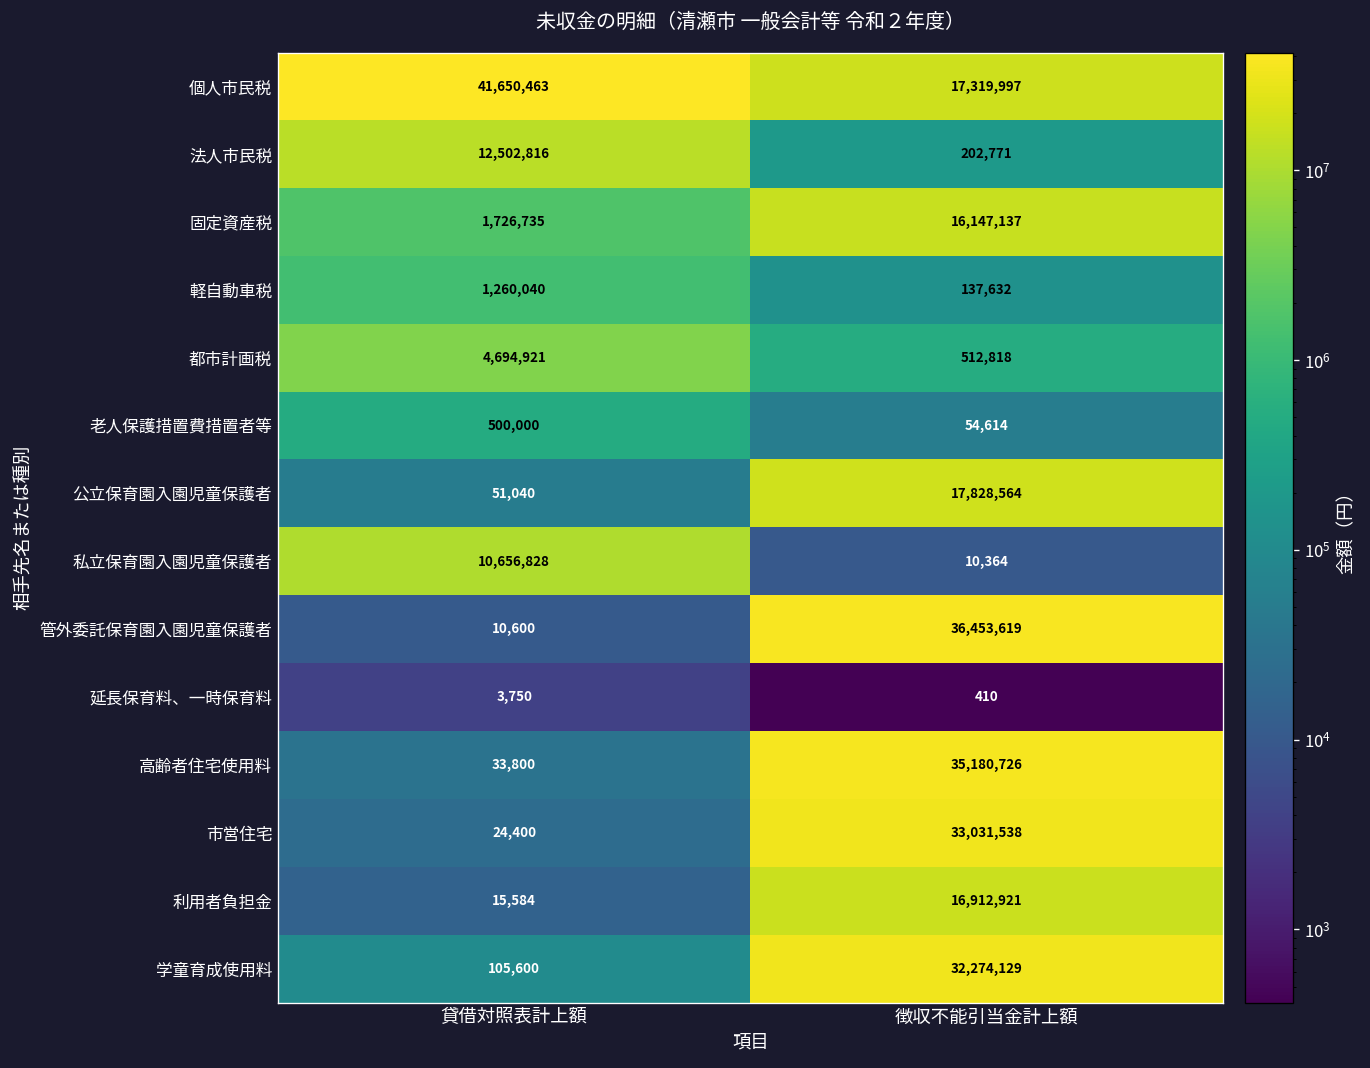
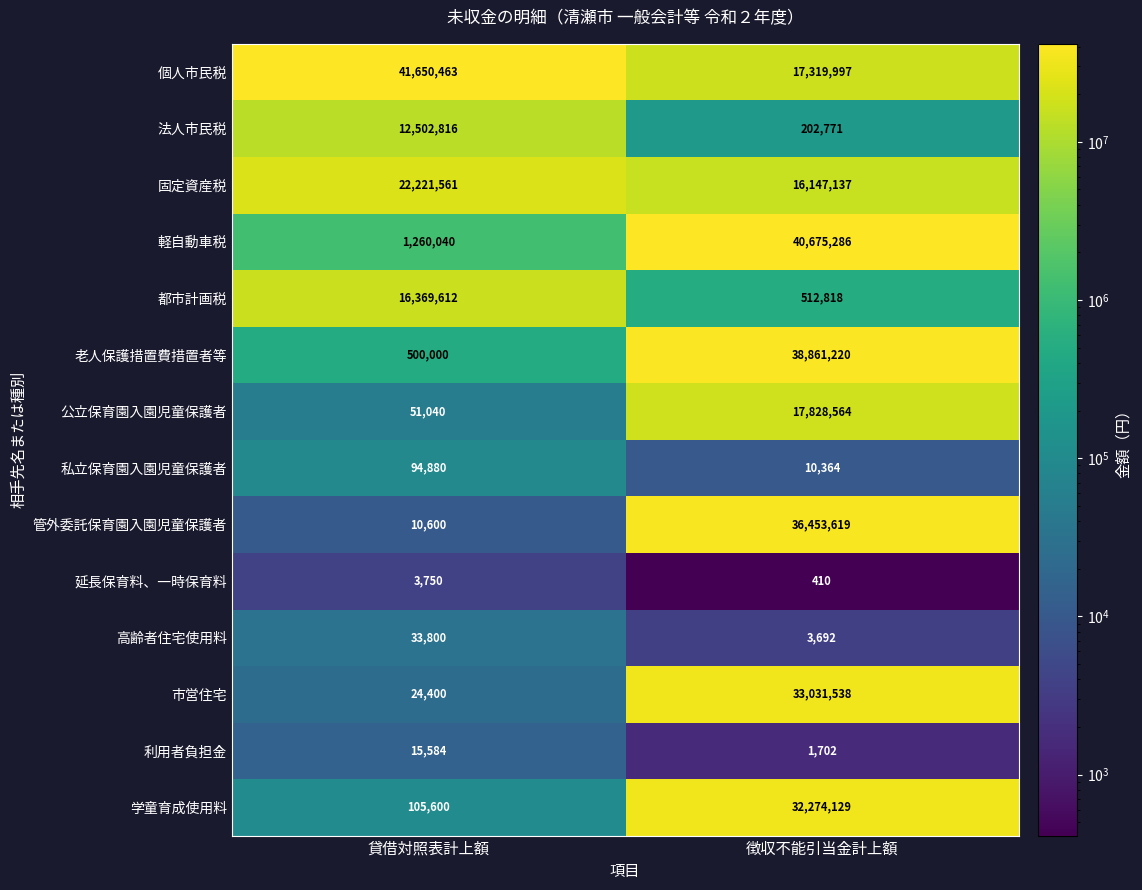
  {
    "個人市民税": {
      "貸借対照表計上額": "41,650,463",
      "徴収不能引当金計上額": "17,319,997"
    },
    "法人市民税": {
      "貸借対照表計上額": "12,502,816",
      "徴収不能引当金計上額": "202,771"
    },
    "固定資産税": {
-     "貸借対照表計上額": "1,726,735",
+     "貸借対照表計上額": "22,221,561",
      "徴収不能引当金計上額": "16,147,137"
    },
    "軽自動車税": {
      "貸借対照表計上額": "1,260,040",
-     "徴収不能引当金計上額": "137,632"
+     "徴収不能引当金計上額": "40,675,286"
    },
    "都市計画税": {
-     "貸借対照表計上額": "4,694,921",
+     "貸借対照表計上額": "16,369,612",
      "徴収不能引当金計上額": "512,818"
    },
    "老人保護措置費措置者等": {
      "貸借対照表計上額": "500,000",
-     "徴収不能引当金計上額": "54,614"
+     "徴収不能引当金計上額": "38,861,220"
    },
    "公立保育園入園児童保護者": {
      "貸借対照表計上額": "51,040",
      "徴収不能引当金計上額": "17,828,564"
    },
    "私立保育園入園児童保護者": {
-     "貸借対照表計上額": "10,656,828",
+     "貸借対照表計上額": "94,880",
      "徴収不能引当金計上額": "10,364"
    },
    "管外委託保育園入園児童保護者": {
      "貸借対照表計上額": "10,600",
      "徴収不能引当金計上額": "36,453,619"
    },
    "延長保育料、一時保育料": {
      "貸借対照表計上額": "3,750",
      "徴収不能引当金計上額": "410"
    },
    "高齢者住宅使用料": {
      "貸借対照表計上額": "33,800",
-     "徴収不能引当金計上額": "35,180,726"
+     "徴収不能引当金計上額": "3,692"
    },
    "市営住宅": {
      "貸借対照表計上額": "24,400",
      "徴収不能引当金計上額": "33,031,538"
    },
    "利用者負担金": {
      "貸借対照表計上額": "15,584",
-     "徴収不能引当金計上額": "16,912,921"
+     "徴収不能引当金計上額": "1,702"
    },
    "学童育成使用料": {
      "貸借対照表計上額": "105,600",
      "徴収不能引当金計上額": "32,274,129"
    }
  }
